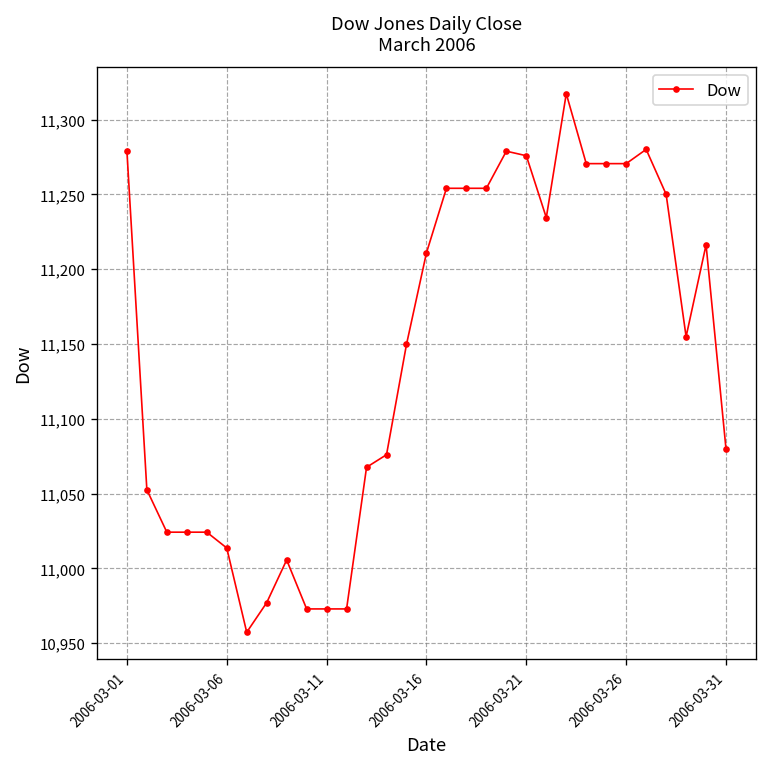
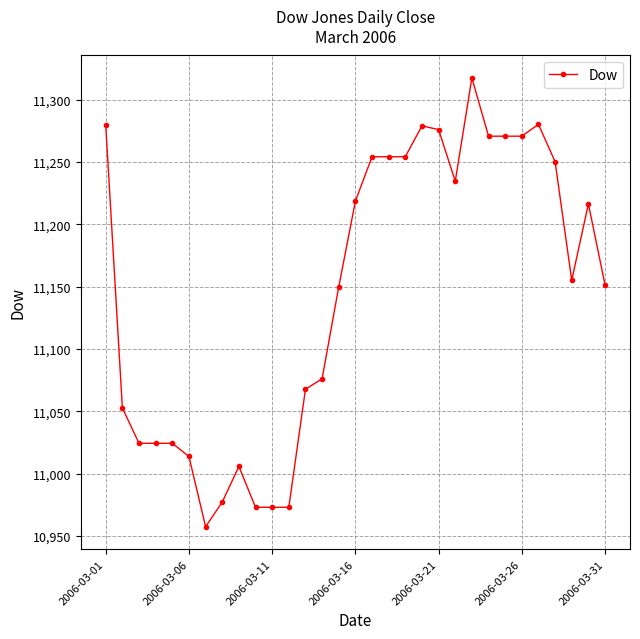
  {
    "2006-03-01": "11,279",
    "2006-03-06": "11,014",
    "2006-03-11": "10,973",
-   "2006-03-16": "11,211",
+   "2006-03-16": "11,219",
    "2006-03-21": "11,276",
    "2006-03-26": "11,271",
-   "2006-03-31": "11,080"
+   "2006-03-31": "11,151"
  }
